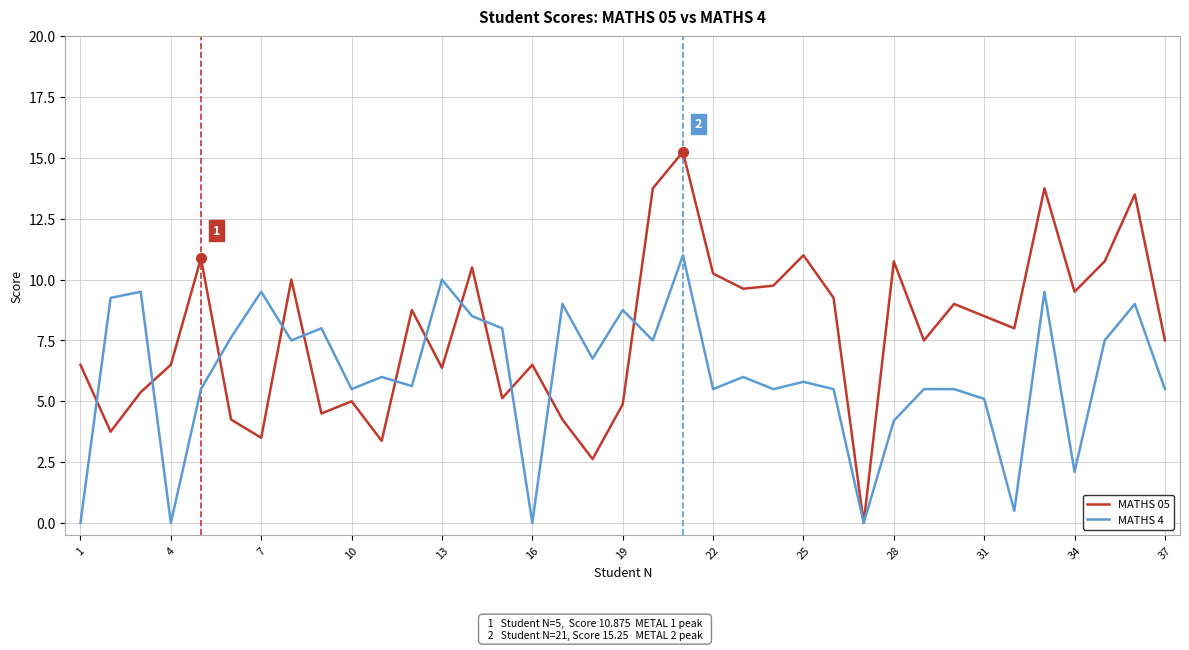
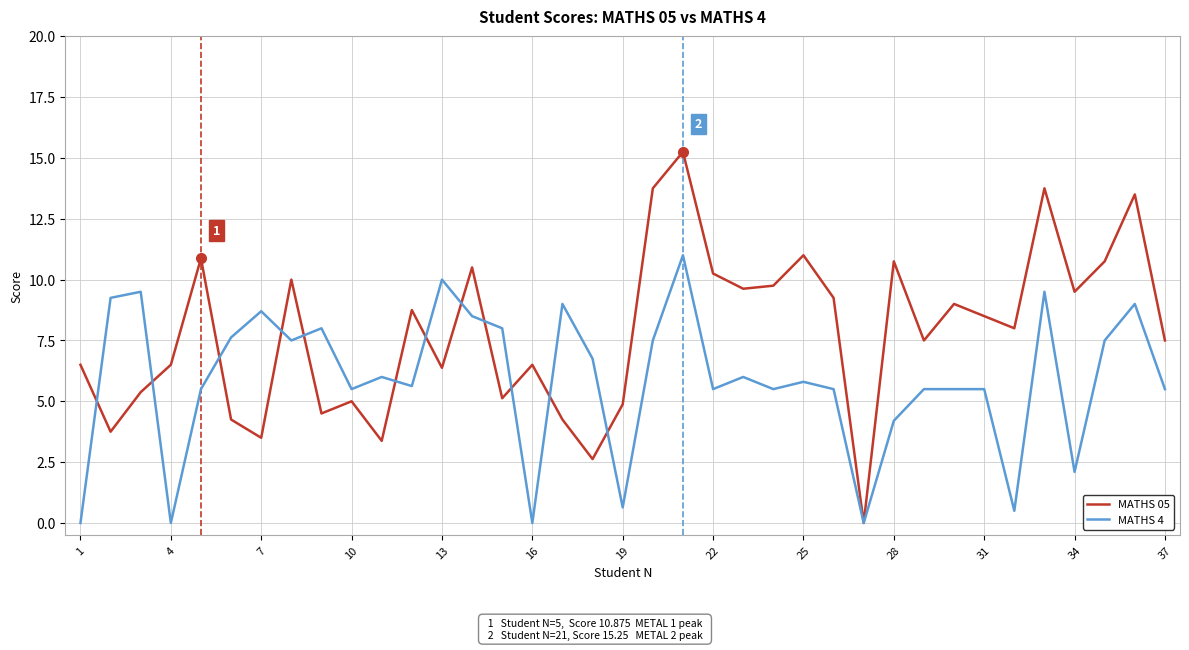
  {
    "MATHS 4": {
      "1": 0.0,
      "4": 0.0,
-     "7": 9.5,
+     "7": 8.7,
      "10": 5.5,
      "13": 10.0,
      "16": 0.0,
-     "19": 8.8,
+     "19": 0.6,
      "22": 5.5,
      "25": 5.8,
      "28": 4.2,
-     "31": 5.1,
+     "31": 5.5,
      "34": 2.1,
      "37": 5.5
    }
  }
